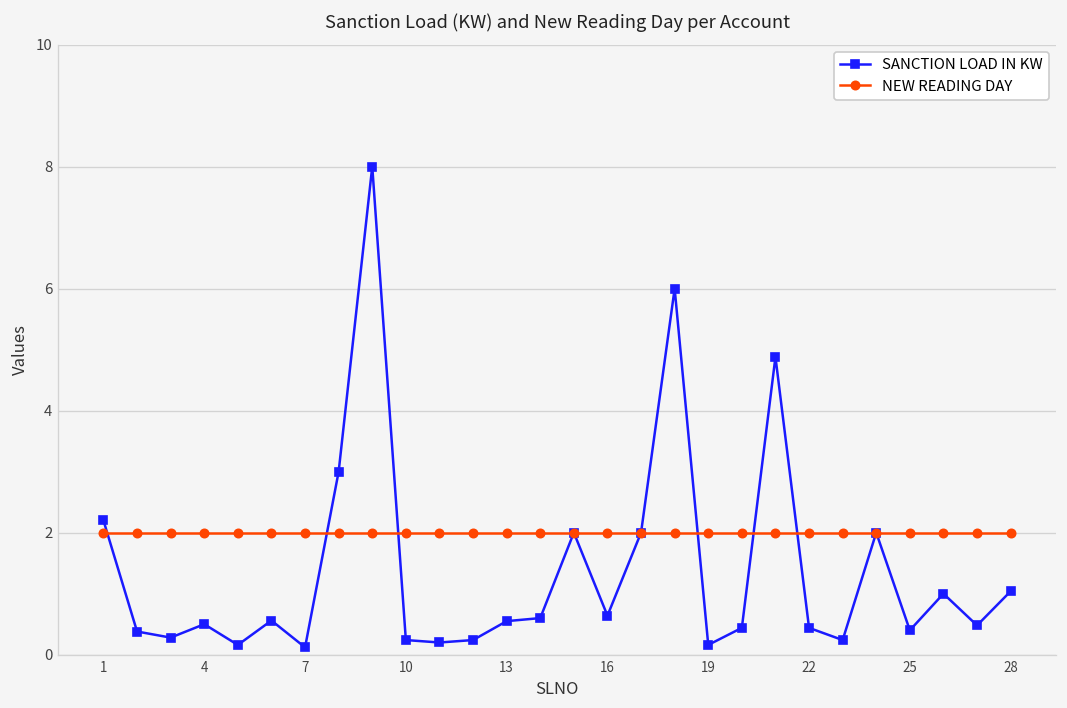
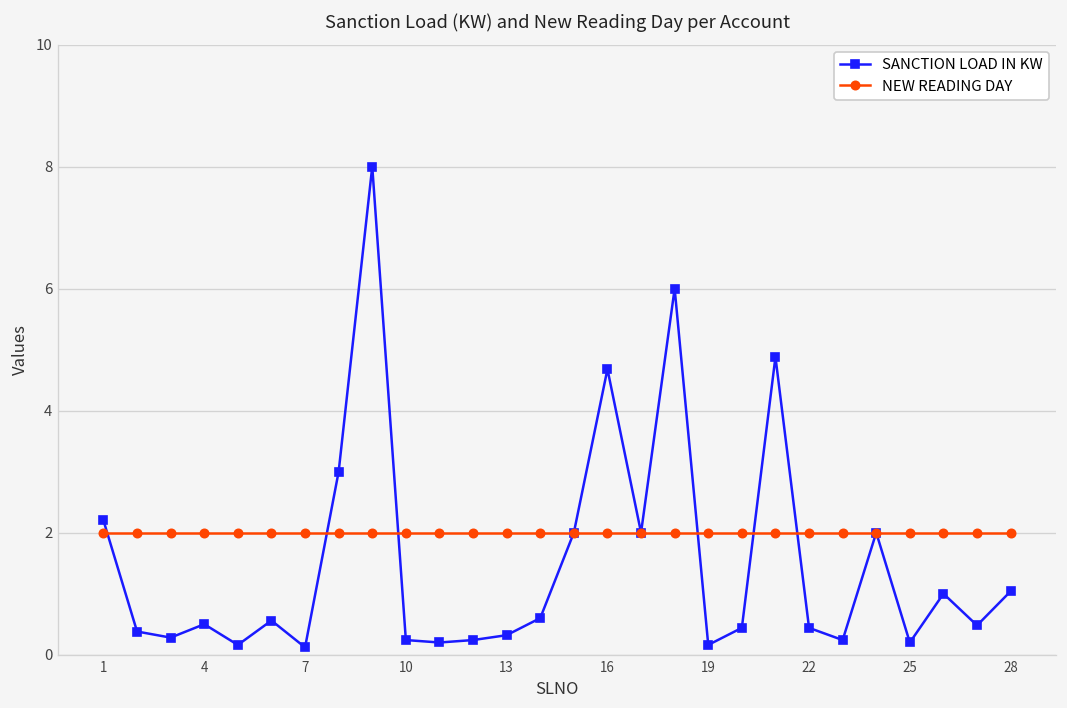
  {
    "SANCTION LOAD IN KW": {
      "1": 2.2,
      "4": 0.5,
      "7": 0.1,
      "10": 0.2,
-     "13": 0.6,
-     "16": 0.6,
+     "13": 0.3,
+     "16": 4.7,
      "19": 0.2,
      "22": 0.4,
-     "25": 0.4,
+     "25": 0.2,
      "28": 1.0
    },
    "NEW READING DAY": {
      "1": 2.0,
      "4": 2.0,
      "7": 2.0,
      "10": 2.0,
      "13": 2.0,
      "16": 2.0,
      "19": 2.0,
      "22": 2.0,
      "25": 2.0,
      "28": 2.0
    }
  }
